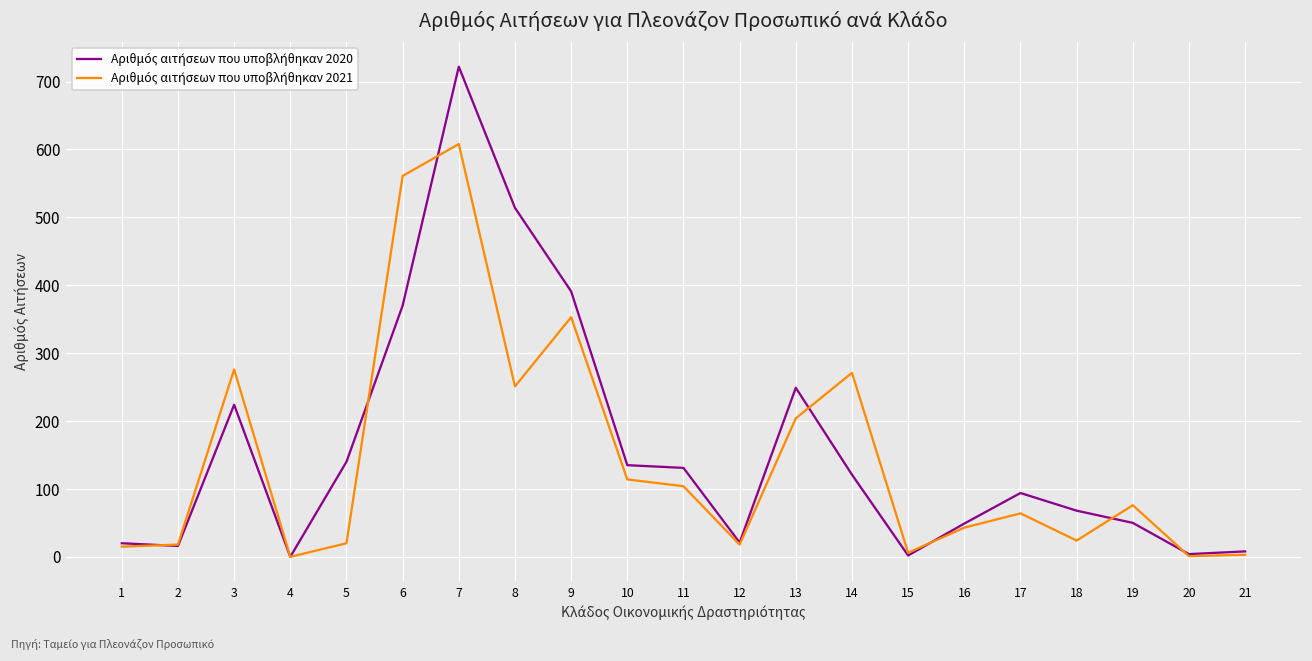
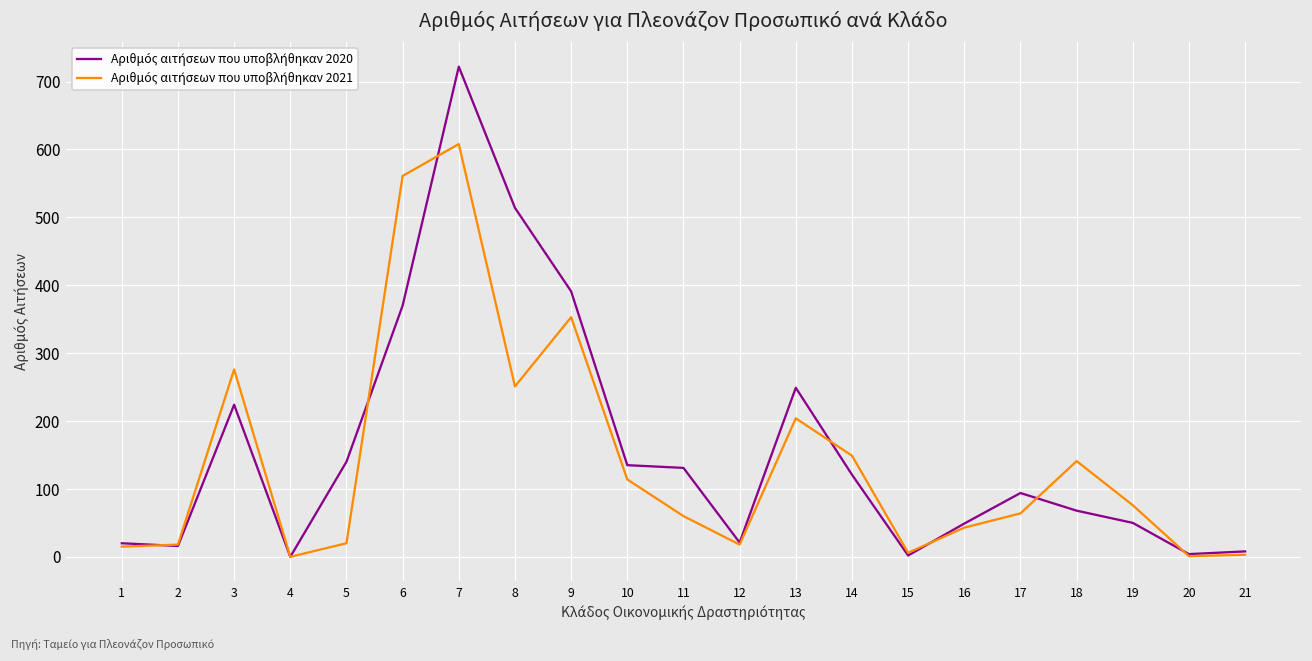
  {
    "Αριθμός αιτήσεων που υποβλήθηκαν 2020": {
      "1": 20,
      "3": 220,
      "5": 140,
      "6": 370,
      "7": 720,
      "8": 510,
      "9": 390,
      "10": 140,
      "11": 130,
      "13": 250,
      "14": 120,
      "16": 50,
      "17": 90,
      "18": 70,
      "19": 50,
      "21": 10
    },
    "Αριθμός αιτήσεων που υποβλήθηκαν 2021": {
      "1": 20,
      "3": 280,
      "5": 20,
      "6": 560,
      "7": 610,
      "8": 250,
      "9": 350,
      "10": 110,
-     "11": 100,
+     "11": 60,
      "13": 200,
-     "14": 270,
+     "14": 150,
      "16": 40,
      "17": 60,
-     "18": 20,
+     "18": 140,
      "19": 80,
      "21": 0
    }
  }
